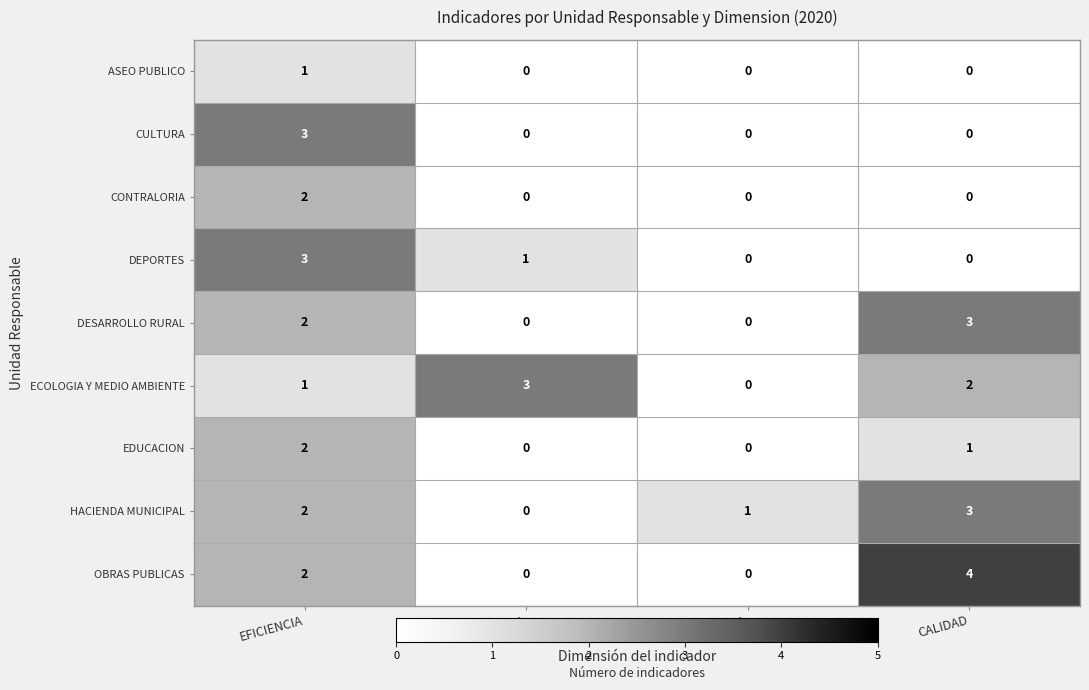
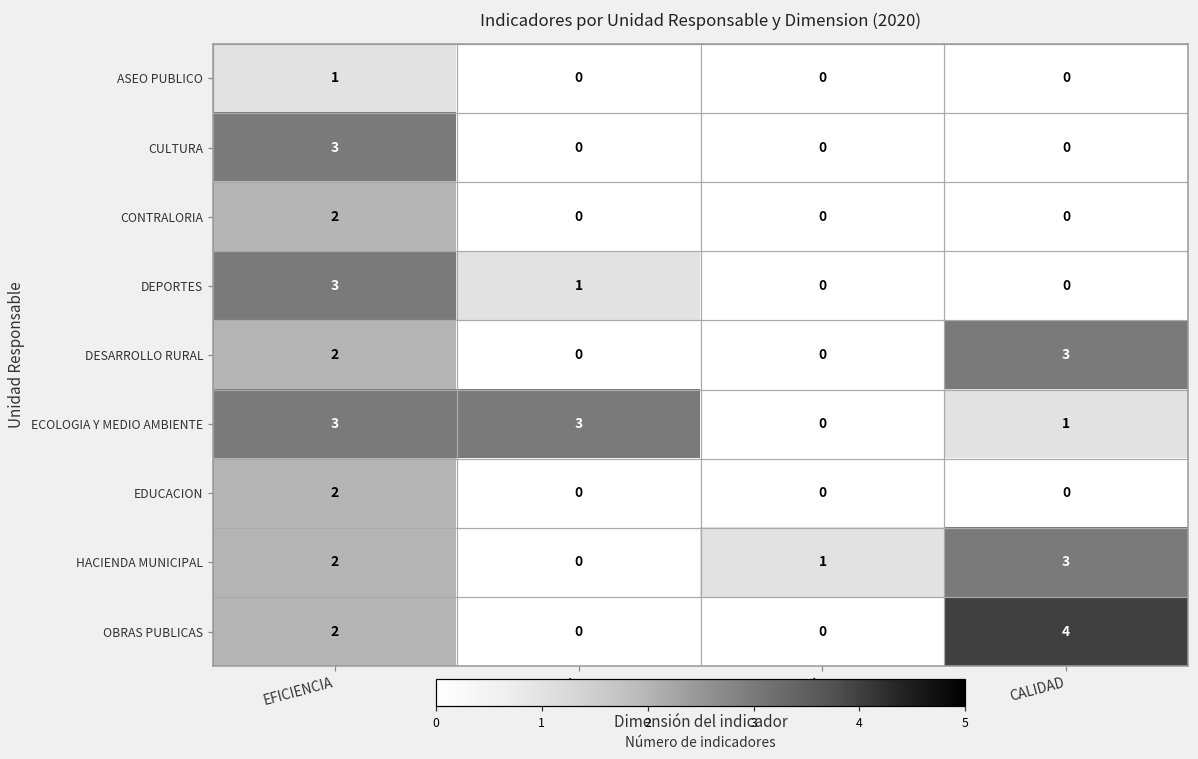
  {
    "ASEO PUBLICO": {
      "EFICIENCIA": 1,
      "CALIDAD": 0
    },
    "CULTURA": {
      "EFICIENCIA": 3,
      "CALIDAD": 0
    },
    "CONTRALORIA": {
      "EFICIENCIA": 2,
      "CALIDAD": 0
    },
    "DEPORTES": {
      "EFICIENCIA": 3,
      "CALIDAD": 0
    },
    "DESARROLLO RURAL": {
      "EFICIENCIA": 2,
      "CALIDAD": 3
    },
    "ECOLOGIA Y MEDIO AMBIENTE": {
-     "EFICIENCIA": 1,
-     "CALIDAD": 2
+     "EFICIENCIA": 3,
+     "CALIDAD": 1
    },
    "EDUCACION": {
      "EFICIENCIA": 2,
-     "CALIDAD": 1
+     "CALIDAD": 0
    },
    "HACIENDA MUNICIPAL": {
      "EFICIENCIA": 2,
      "CALIDAD": 3
    },
    "OBRAS PUBLICAS": {
      "EFICIENCIA": 2,
      "CALIDAD": 4
    }
  }
